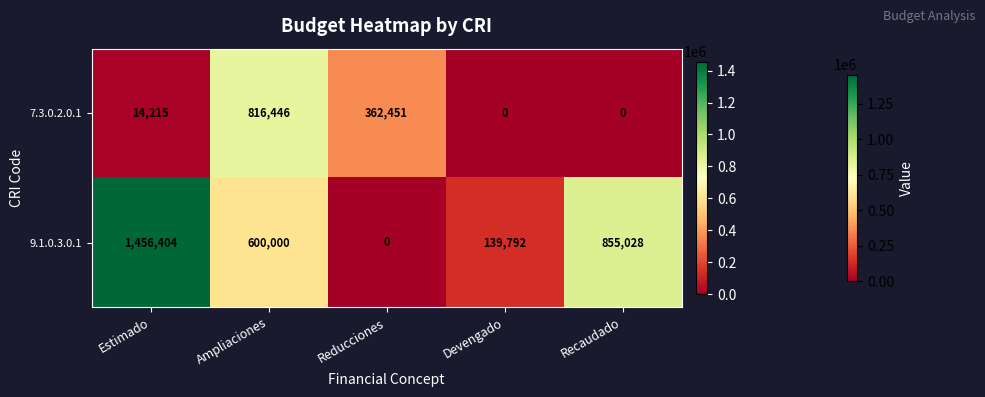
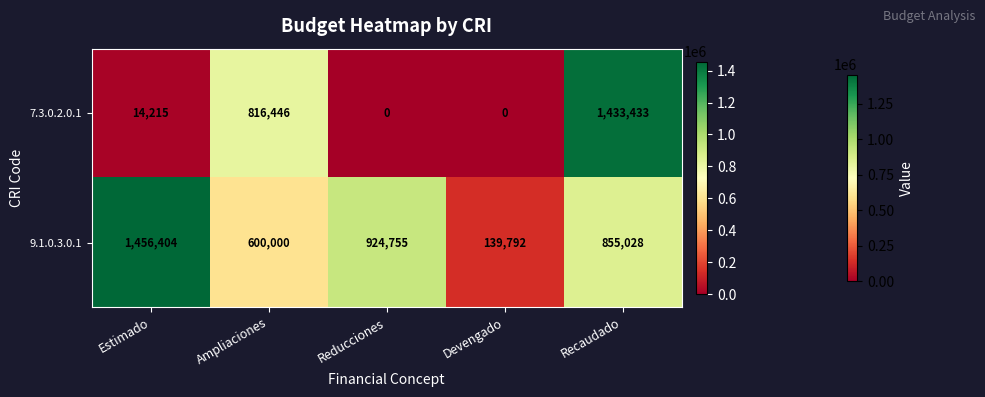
  {
    "7.3.0.2.0.1": {
      "Estimado": "14,215",
      "Ampliaciones": "816,446",
-     "Reducciones": "362,451",
+     "Reducciones": "0",
      "Devengado": "0",
-     "Recaudado": "0"
+     "Recaudado": "1,433,433"
    },
    "9.1.0.3.0.1": {
      "Estimado": "1,456,404",
      "Ampliaciones": "600,000",
-     "Reducciones": "0",
+     "Reducciones": "924,755",
      "Devengado": "139,792",
      "Recaudado": "855,028"
    }
  }
